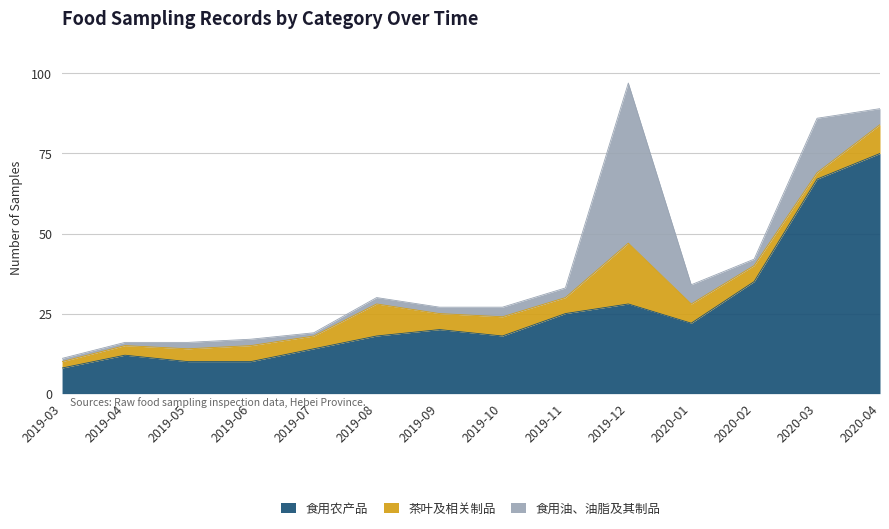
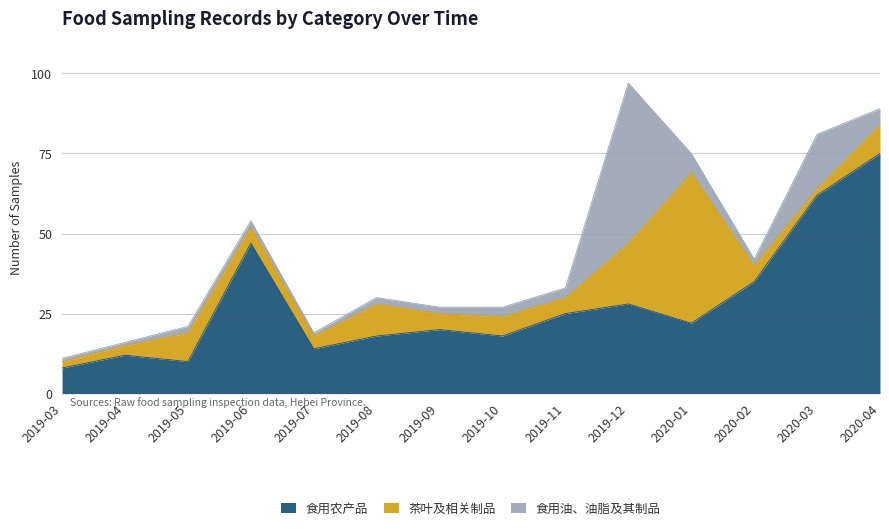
  {
    "食用农产品": {
      "2019-03": 8,
      "2019-04": 12,
      "2019-05": 10,
-     "2019-06": 10,
+     "2019-06": 47,
      "2019-07": 14,
      "2019-08": 18,
      "2019-09": 20,
      "2019-10": 18,
      "2019-11": 25,
      "2019-12": 28,
      "2020-01": 22,
      "2020-02": 35,
-     "2020-03": 67,
+     "2020-03": 62,
      "2020-04": 75
    },
    "茶叶及相关制品": {
      "2019-03": 2,
      "2019-04": 3,
-     "2019-05": 4,
+     "2019-05": 9,
      "2019-06": 5,
      "2019-07": 4,
      "2019-08": 10,
      "2019-09": 5,
      "2019-10": 6,
      "2019-11": 5,
      "2019-12": 19,
-     "2020-01": 6,
+     "2020-01": 47,
      "2020-02": 5,
      "2020-03": 2,
      "2020-04": 9
    },
    "食用油、油脂及其制品": {
      "2019-03": 1,
      "2019-04": 1,
      "2019-05": 2,
      "2019-06": 2,
      "2019-07": 1,
      "2019-08": 2,
      "2019-09": 2,
      "2019-10": 3,
      "2019-11": 3,
      "2019-12": 50,
      "2020-01": 6,
      "2020-02": 2,
      "2020-03": 17,
      "2020-04": 5
    }
  }
